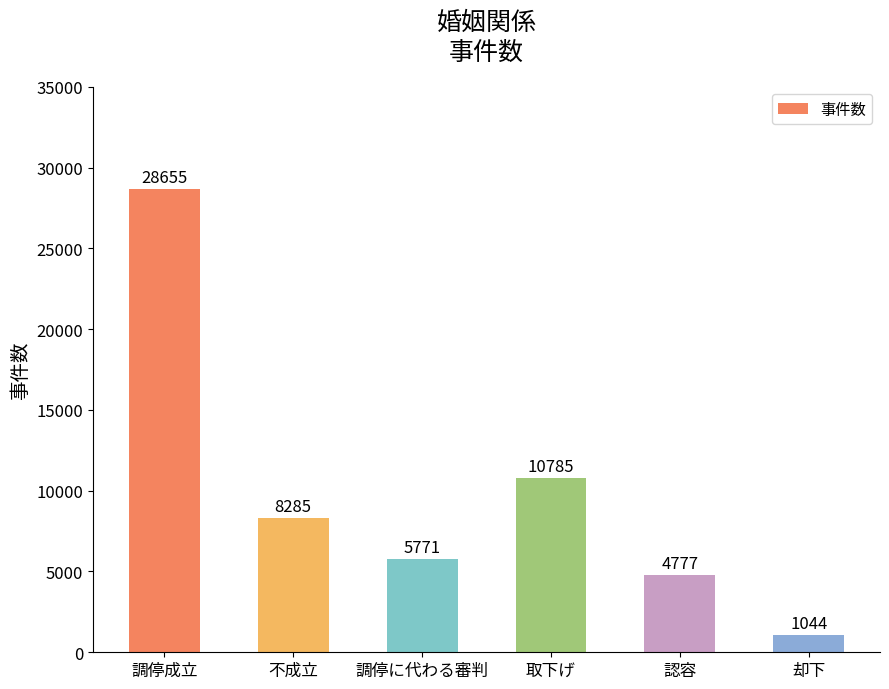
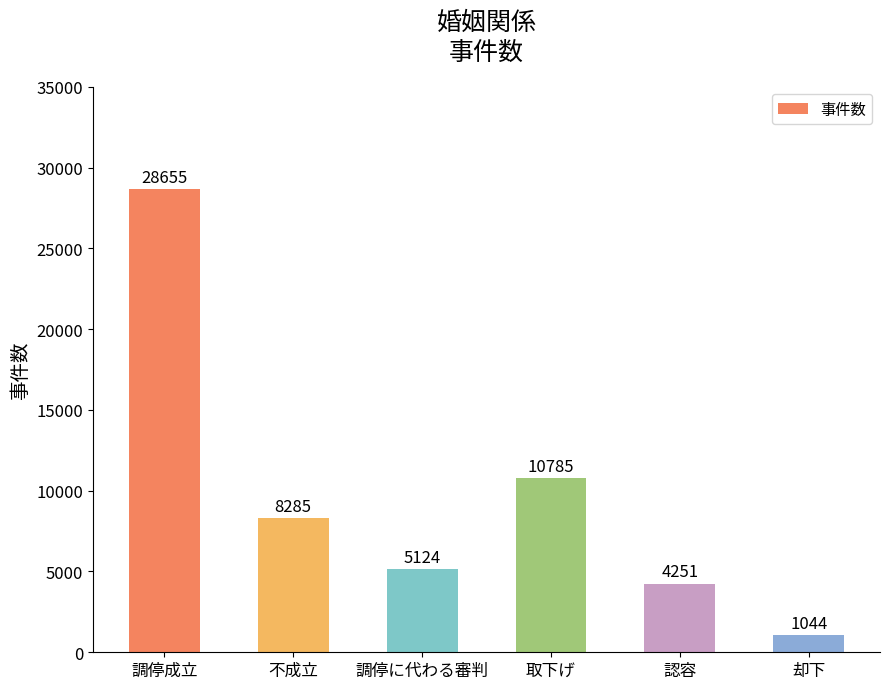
  {
    "調停成立": 28655,
    "不成立": 8285,
-   "調停に代わる審判": 5771,
+   "調停に代わる審判": 5124,
    "取下げ": 10785,
-   "認容": 4777,
+   "認容": 4251,
    "却下": 1044
  }
